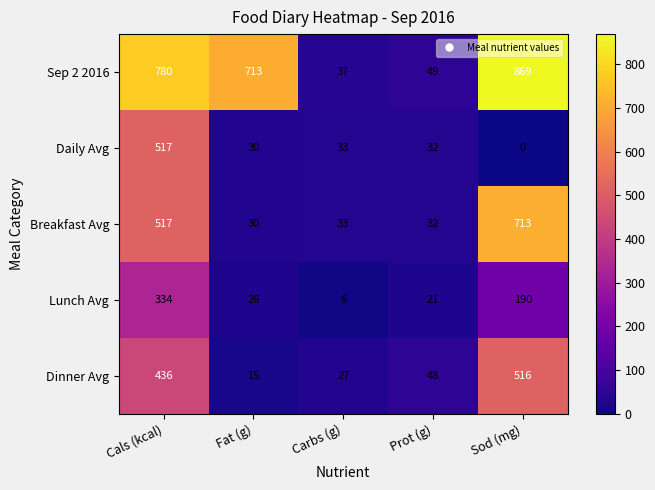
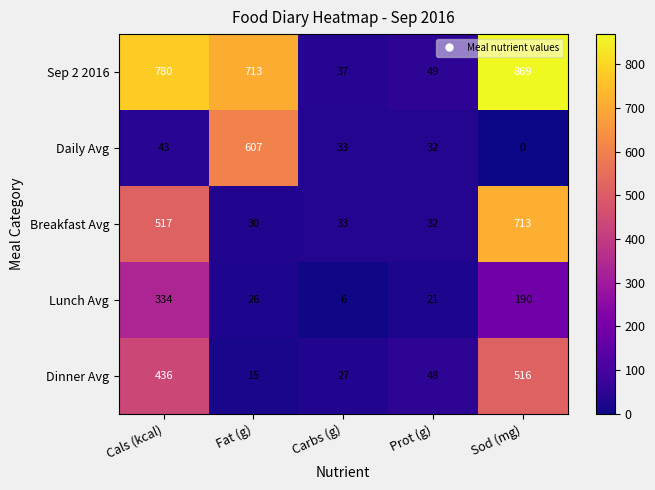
  {
    "Sep 2 2016": {
      "Cals (kcal)": 780,
      "Fat (g)": 713,
      "Carbs (g)": 37,
      "Prot (g)": 49,
      "Sod (mg)": 869
    },
    "Daily Avg": {
-     "Cals (kcal)": 517,
-     "Fat (g)": 30,
+     "Cals (kcal)": 43,
+     "Fat (g)": 607,
      "Carbs (g)": 33,
      "Prot (g)": 32,
      "Sod (mg)": 0
    },
    "Breakfast Avg": {
      "Cals (kcal)": 517,
      "Fat (g)": 30,
      "Carbs (g)": 33,
      "Prot (g)": 32,
      "Sod (mg)": 713
    },
    "Lunch Avg": {
      "Cals (kcal)": 334,
      "Fat (g)": 26,
      "Carbs (g)": 6,
      "Prot (g)": 21,
      "Sod (mg)": 190
    },
    "Dinner Avg": {
      "Cals (kcal)": 436,
      "Fat (g)": 15,
      "Carbs (g)": 27,
      "Prot (g)": 48,
      "Sod (mg)": 516
    }
  }
